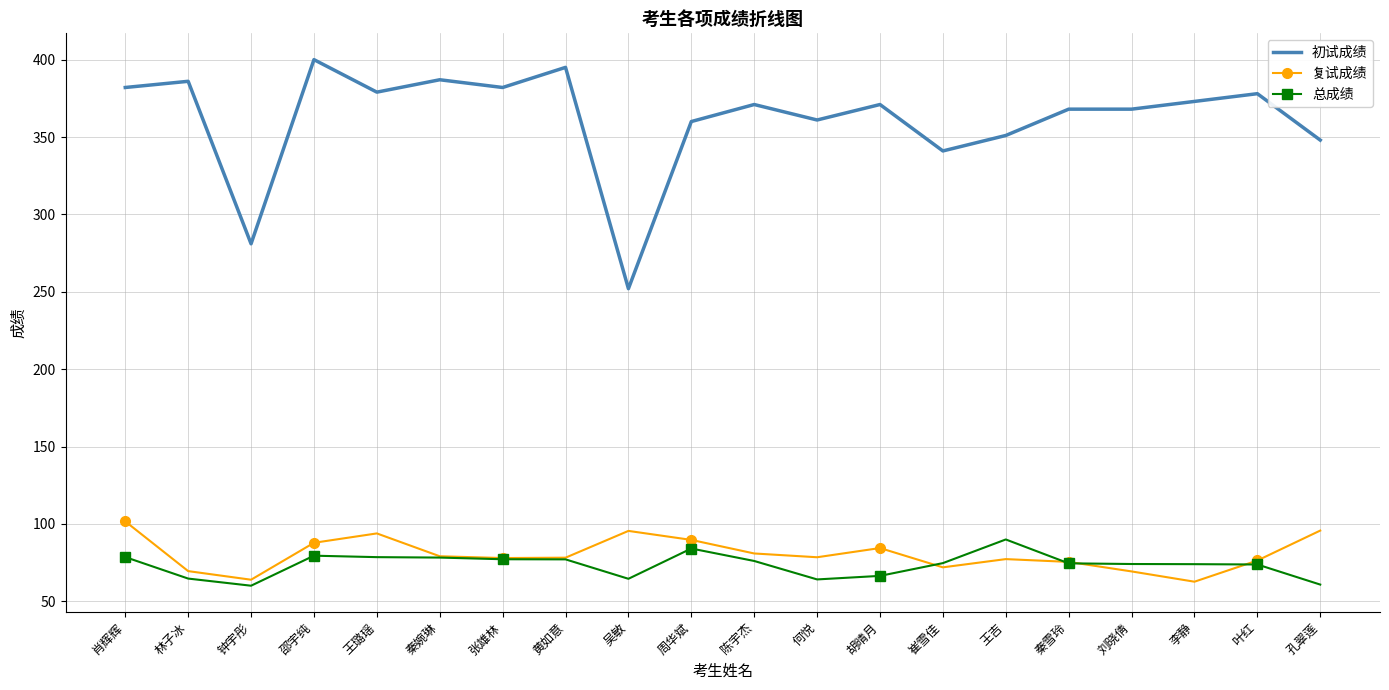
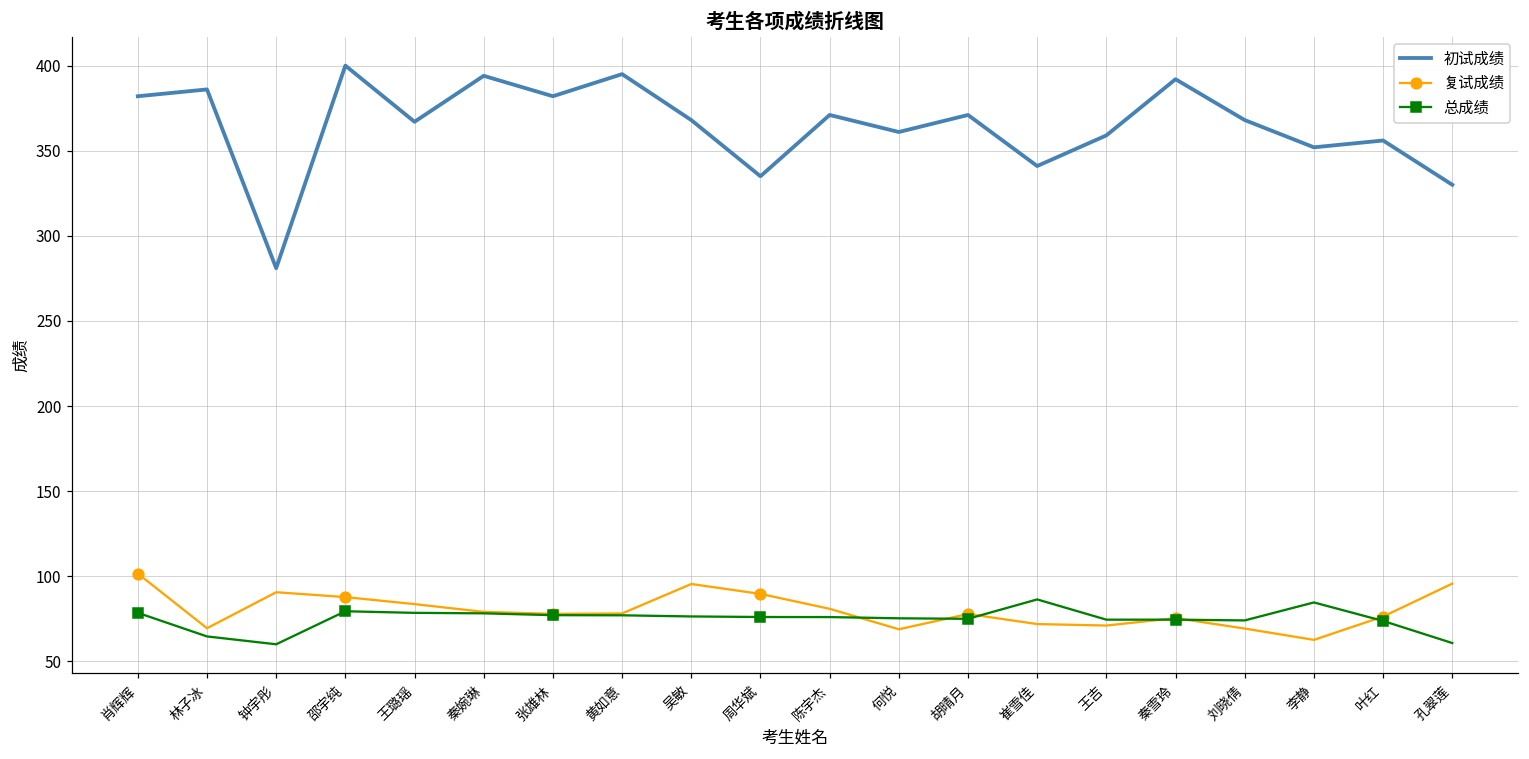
  {
    "初试成绩": {
      "肖辉辉": 382,
      "林子冰": 386,
      "钟宇彤": 281,
      "邵宇纯": 400,
-     "王璐瑶": 379,
-     "秦婉琳": 387,
+     "王璐瑶": 367,
+     "秦婉琳": 394,
      "张雄林": 382,
      "黄如意": 395,
-     "吴敏": 252,
-     "周华斌": 360,
+     "吴敏": 368,
+     "周华斌": 335,
      "陈宇杰": 371,
      "何悦": 361,
      "胡晴月": 371,
      "崔雪佳": 341,
-     "王吉": 351,
-     "秦雪玲": 368,
+     "王吉": 359,
+     "秦雪玲": 392,
      "刘晓倩": 368,
-     "李静": 373,
-     "叶红": 378,
-     "孔翠莲": 348
+     "李静": 352,
+     "叶红": 356,
+     "孔翠莲": 330
    },
    "复试成绩": {
      "肖辉辉": 102,
      "林子冰": 70,
-     "钟宇彤": 64,
+     "钟宇彤": 91,
      "邵宇纯": 88,
-     "王璐瑶": 94,
+     "王璐瑶": 84,
      "吴敏": 95,
      "周华斌": 90,
      "陈宇杰": 81,
-     "何悦": 78,
-     "胡晴月": 84,
+     "何悦": 69,
+     "胡晴月": 78,
      "崔雪佳": 72,
-     "王吉": 77,
+     "王吉": 71,
      "刘晓倩": 69,
      "李静": 63,
      "叶红": 76,
      "孔翠莲": 96
    },
    "总成绩": {
      "肖辉辉": 79,
      "林子冰": 65,
      "钟宇彤": 60,
      "邵宇纯": 79,
      "王璐瑶": 79,
-     "吴敏": 65,
-     "周华斌": 84,
+     "吴敏": 76,
+     "周华斌": 76,
      "陈宇杰": 76,
-     "何悦": 64,
-     "胡晴月": 66,
-     "崔雪佳": 75,
-     "王吉": 90,
+     "何悦": 75,
+     "胡晴月": 75,
+     "崔雪佳": 86,
+     "王吉": 75,
      "刘晓倩": 74,
-     "李静": 74,
+     "李静": 85,
      "叶红": 74,
      "孔翠莲": 61
    }
  }
